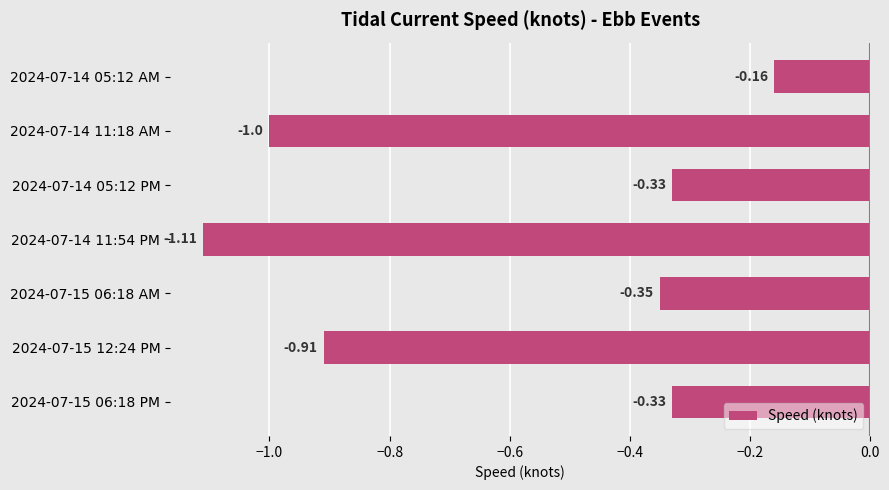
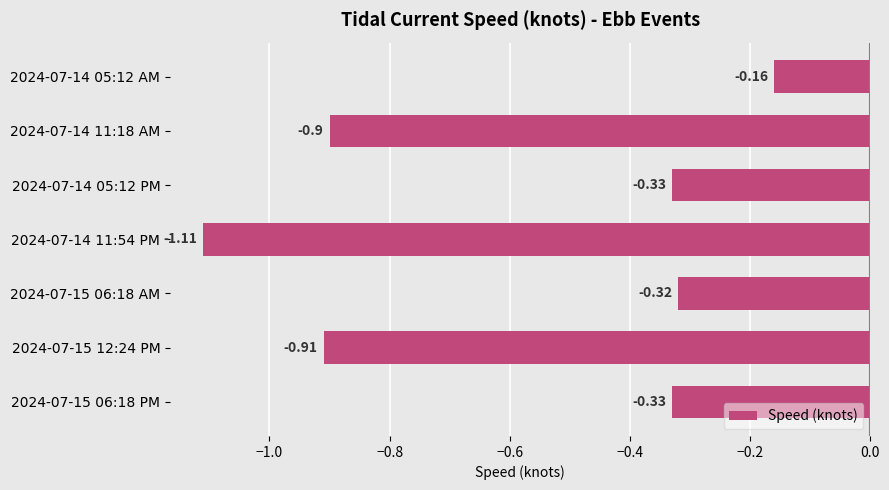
  {
    "2024-07-14 05:12 AM": -0.16,
-   "2024-07-14 11:18 AM": -1.0,
+   "2024-07-14 11:18 AM": -0.9,
    "2024-07-14 05:12 PM": -0.33,
    "2024-07-14 11:54 PM": -1.11,
-   "2024-07-15 06:18 AM": -0.35,
+   "2024-07-15 06:18 AM": -0.32,
    "2024-07-15 12:24 PM": -0.91,
    "2024-07-15 06:18 PM": -0.33
  }
